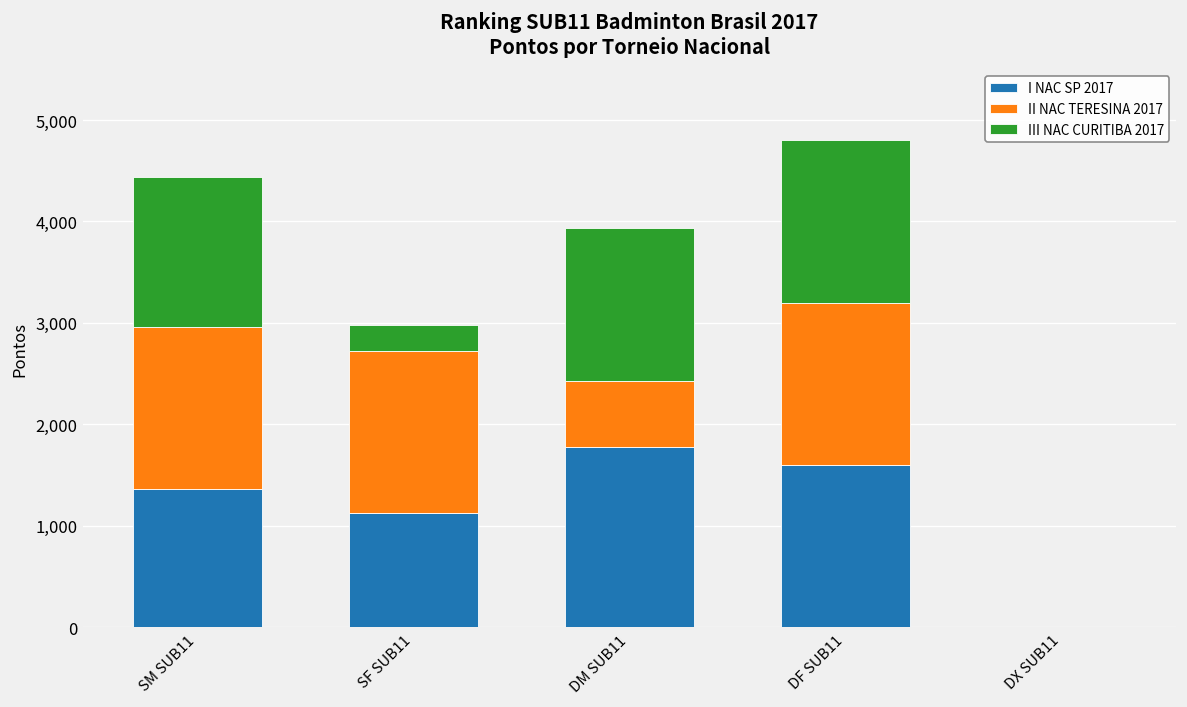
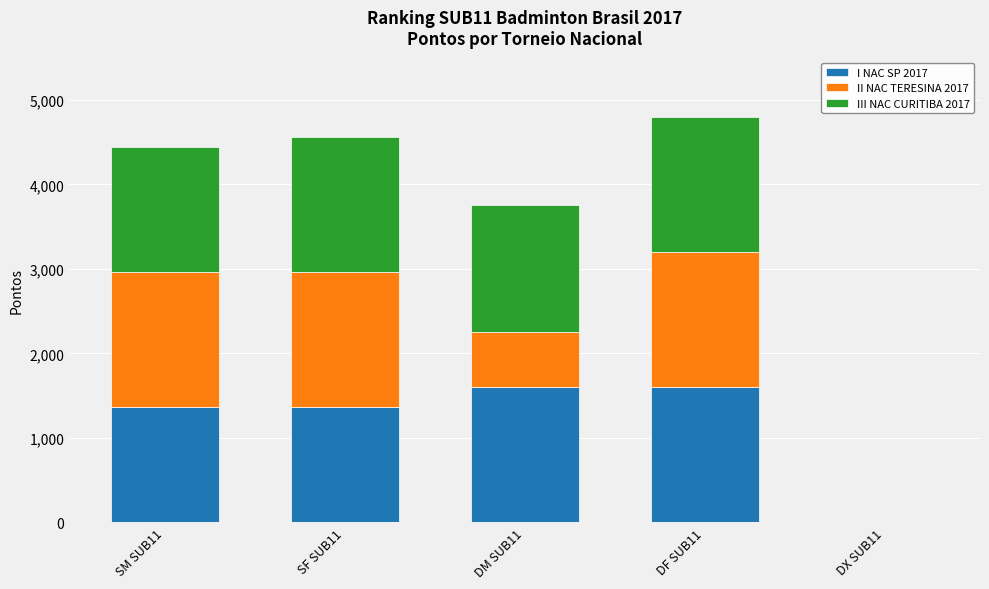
  {
    "I NAC SP 2017": {
      "SM SUB11": "1,400",
-     "SF SUB11": "1,100",
-     "DM SUB11": "1,800",
+     "SF SUB11": "1,400",
+     "DM SUB11": "1,600",
      "DF SUB11": "1,600",
      "DX SUB11": "0"
    },
    "II NAC TERESINA 2017": {
      "SM SUB11": "1,600",
      "SF SUB11": "1,600",
      "DM SUB11": "700",
      "DF SUB11": "1,600",
      "DX SUB11": "0"
    },
    "III NAC CURITIBA 2017": {
      "SM SUB11": "1,500",
-     "SF SUB11": "300",
+     "SF SUB11": "1,600",
      "DM SUB11": "1,500",
      "DF SUB11": "1,600",
      "DX SUB11": "0"
    }
  }
